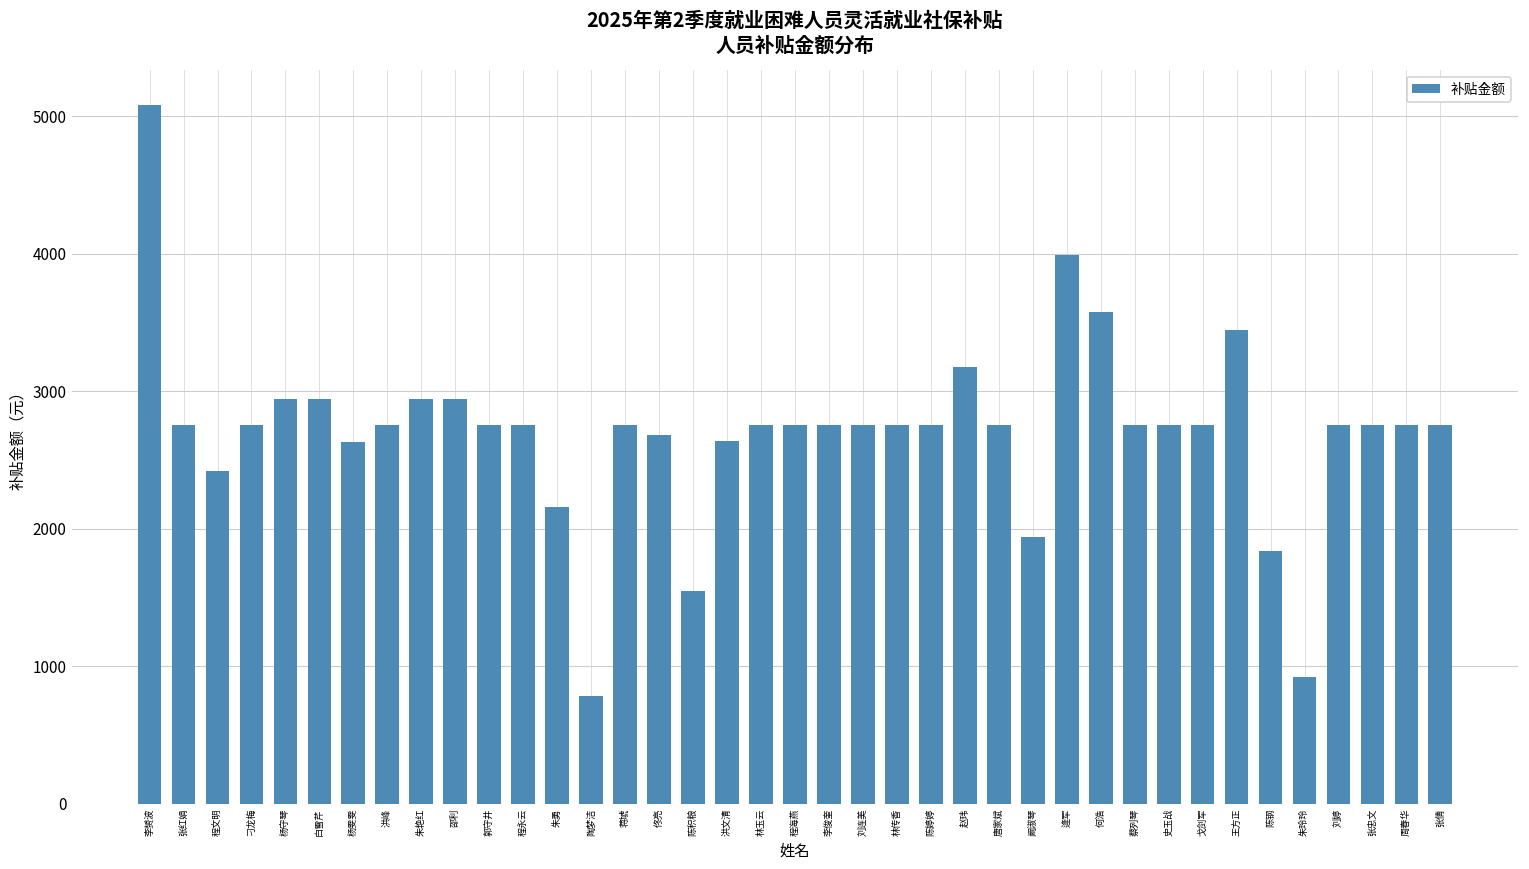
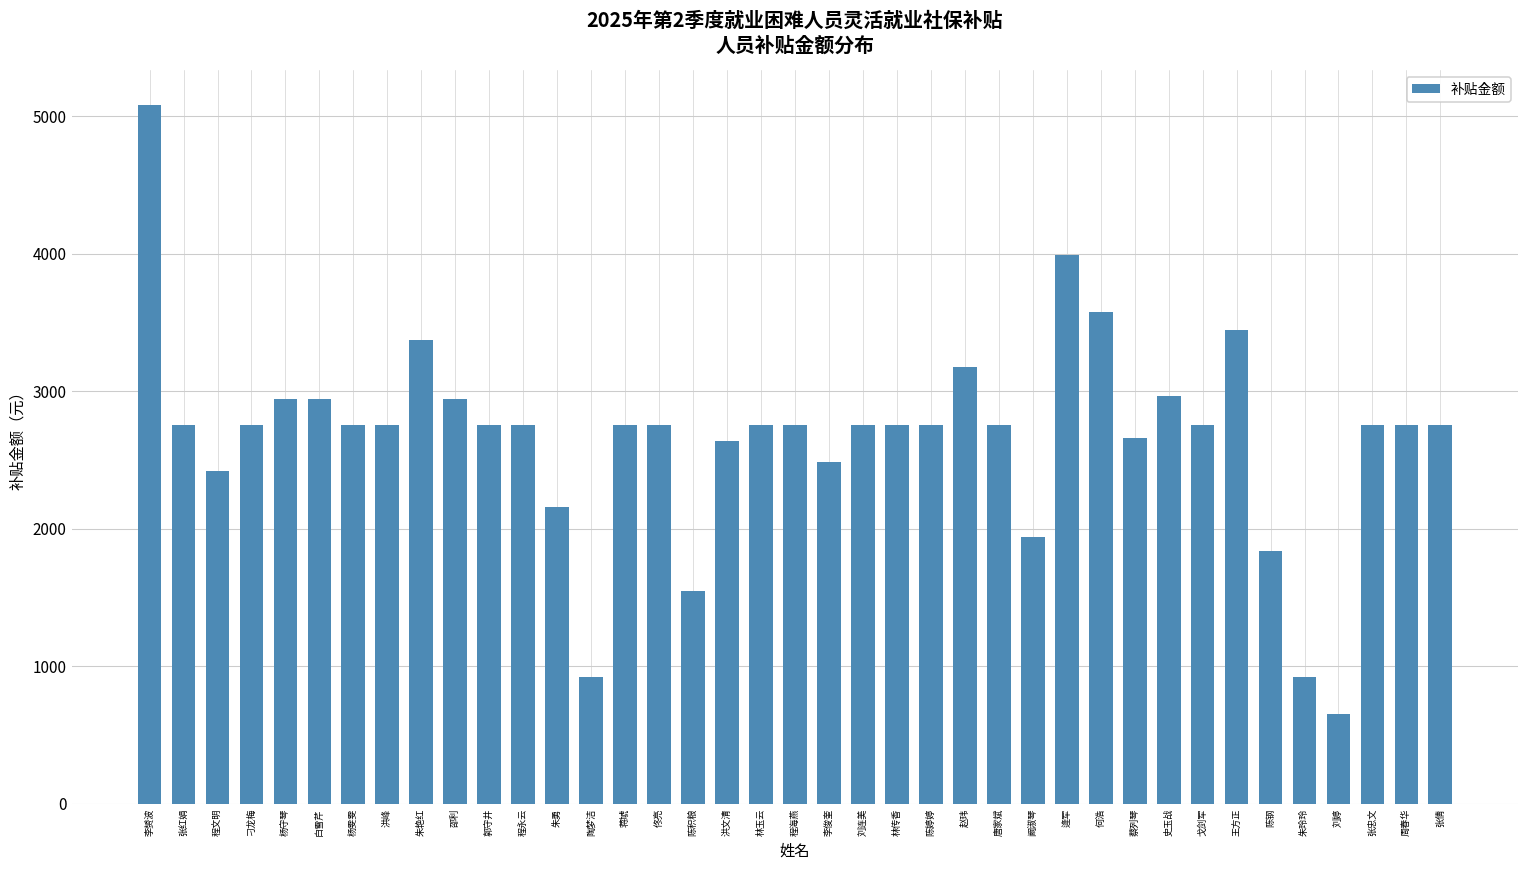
  {
    "李赟波": 5080,
    "张红娟": 2750,
    "程文明": 2420,
    "刁龙梅": 2750,
    "杨守琴": 2950,
    "白雪芹": 2950,
-   "杨雯雯": 2630,
+   "杨雯雯": 2750,
    "洪峰": 2750,
-   "朱艳红": 2950,
+   "朱艳红": 3370,
    "邵利": 2950,
    "郭守井": 2750,
    "程永云": 2750,
    "朱勇": 2160,
-   "陶梦洁": 780,
+   "陶梦洁": 920,
    "蒋虓": 2750,
-   "佟亮": 2680,
+   "佟亮": 2750,
    "陈积粮": 1550,
    "洪文清": 2640,
    "林玉云": 2750,
    "程海燕": 2750,
-   "李俊奎": 2750,
+   "李俊奎": 2480,
    "刘连美": 2750,
    "林传香": 2750,
    "陈婷婷": 2750,
    "赵玮": 3180,
    "唐家斌": 2750,
    "阚淑琴": 1940,
    "逄军": 3990,
    "何浩": 3580,
-   "蔡列琴": 2750,
-   "史玉战": 2750,
+   "蔡列琴": 2660,
+   "史玉战": 2970,
    "戈剑军": 2750,
    "王方正": 3450,
    "陈钢": 1830,
    "朱玲玲": 920,
-   "刘婷": 2750,
+   "刘婷": 650,
    "张忠文": 2750,
    "周春华": 2750,
    "张倩": 2750
  }
